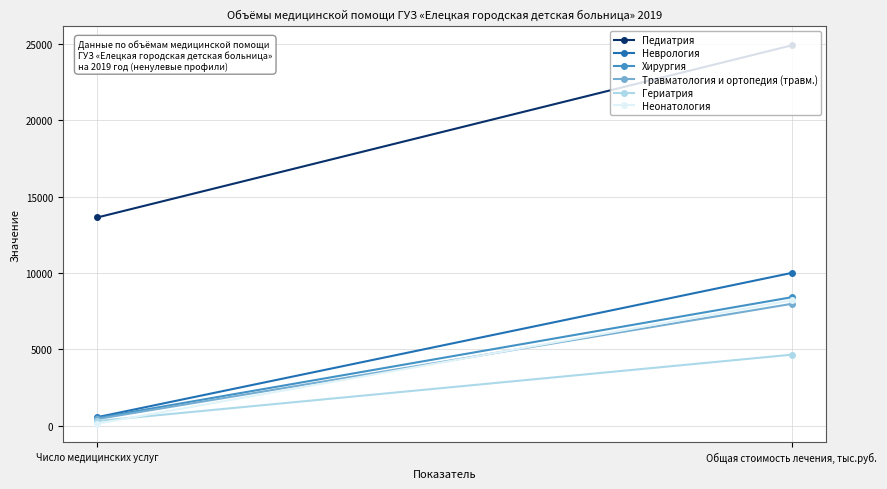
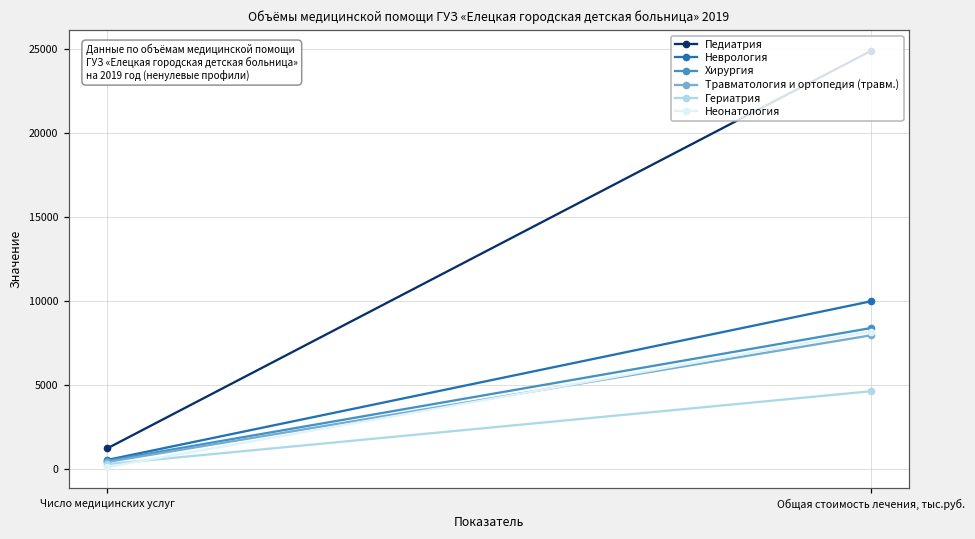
  {
    "Педиатрия": {
-     "Число медицинских услуг": 13600
+     "Число медицинских услуг": 1200
    },
    "Гериатрия": {
      "Общая стоимость лечения, тыс.руб.": 4600
    },
    "Неонатология": {
      "Число медицинских услуг": 100,
      "Общая стоимость лечения, тыс.руб.": 8200
    }
  }
